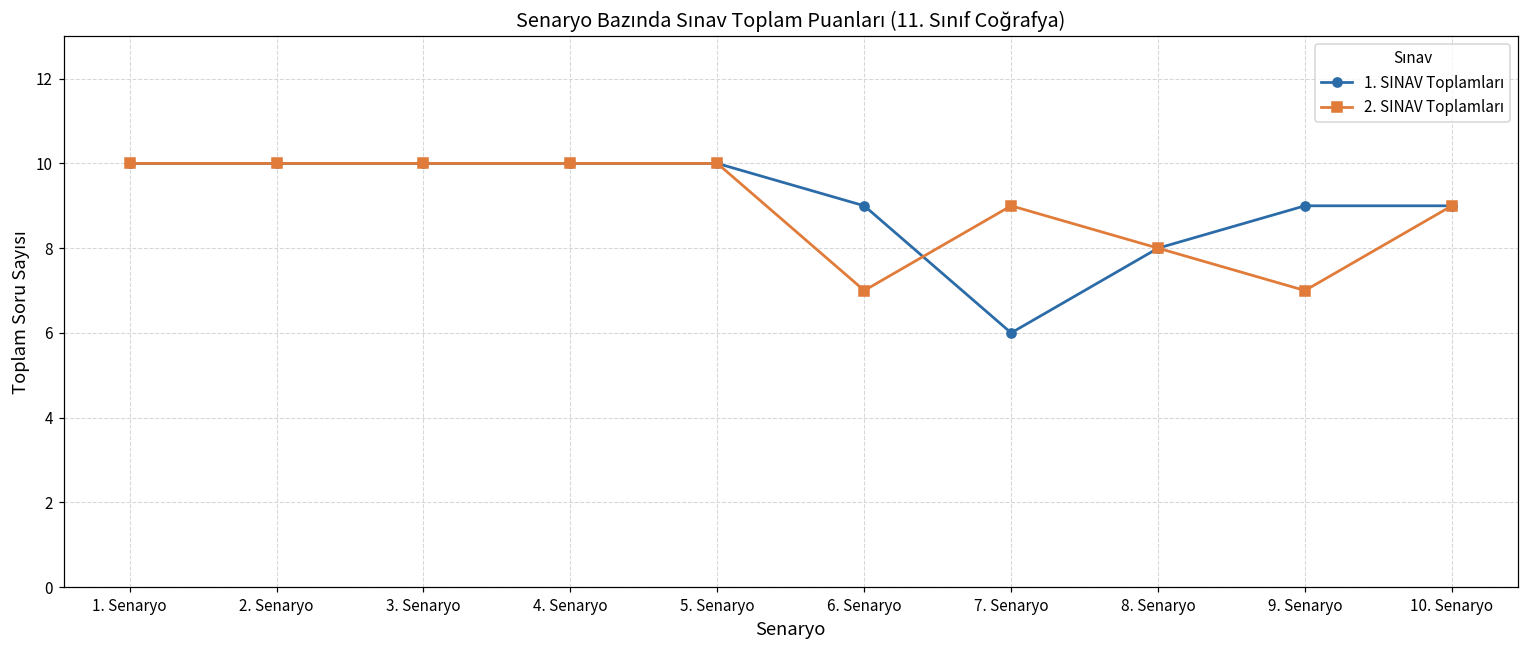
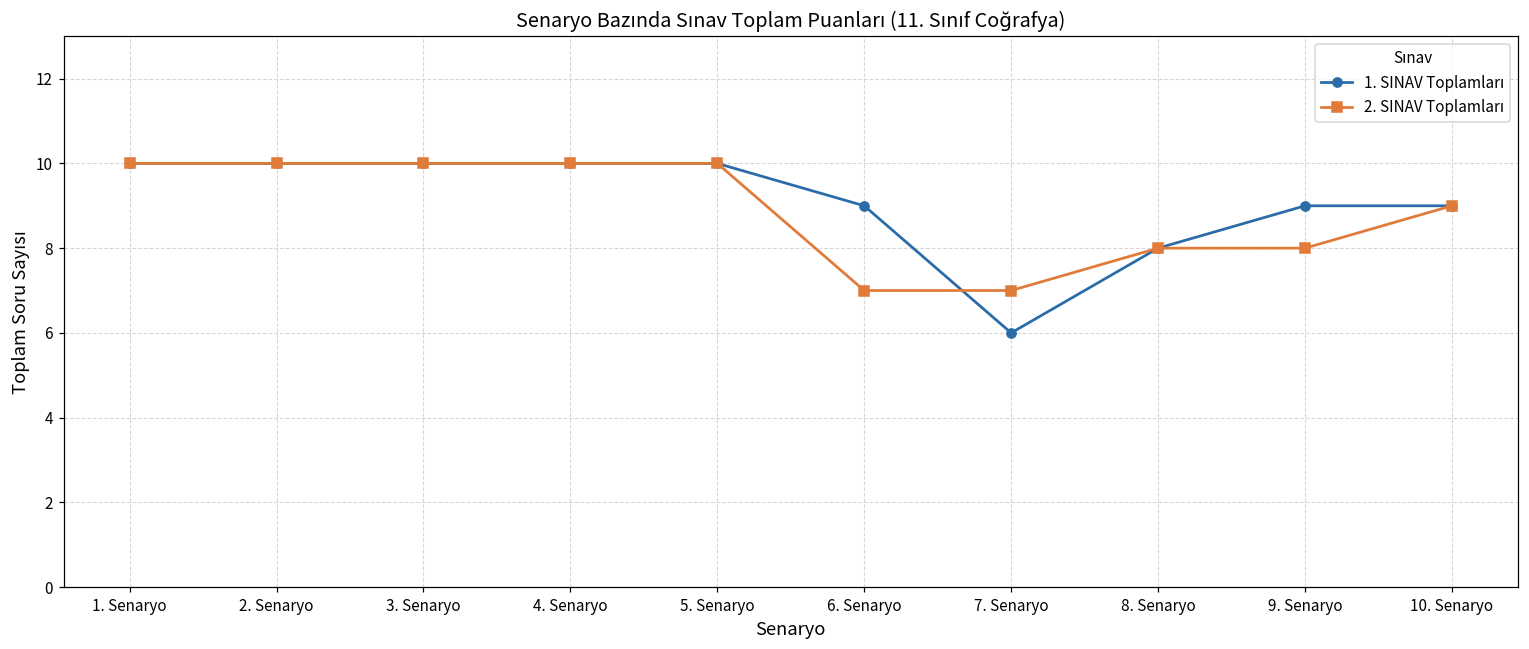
  {
    "1. SINAV Toplamları": {
      "6. Senaryo": 9,
      "7. Senaryo": 6,
      "9. Senaryo": 9
    },
    "2. SINAV Toplamları": {
      "6. Senaryo": 7,
-     "7. Senaryo": 9,
-     "9. Senaryo": 7
+     "7. Senaryo": 7,
+     "9. Senaryo": 8
    }
  }
